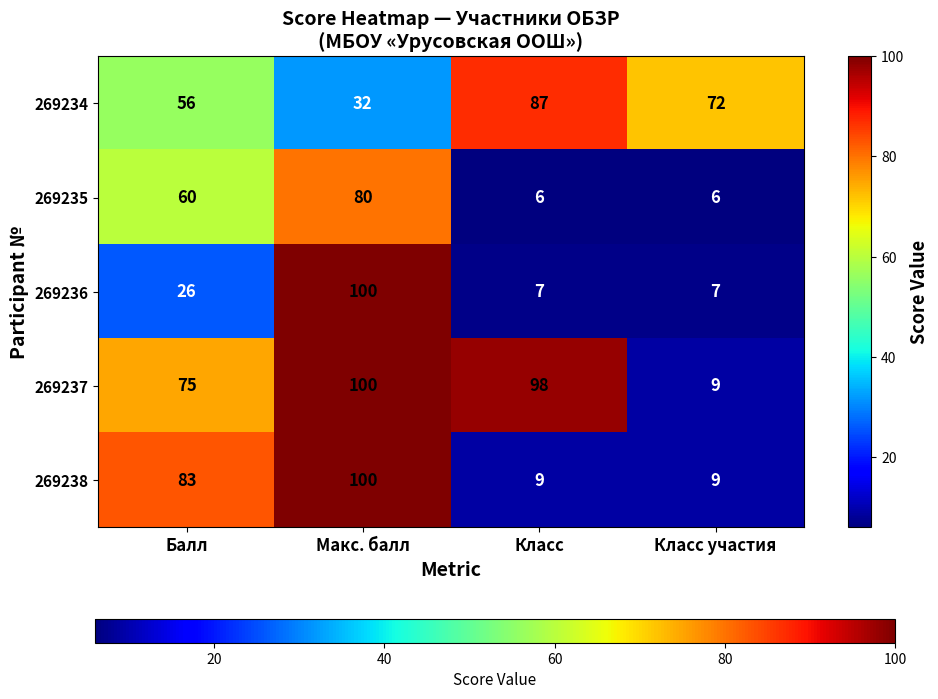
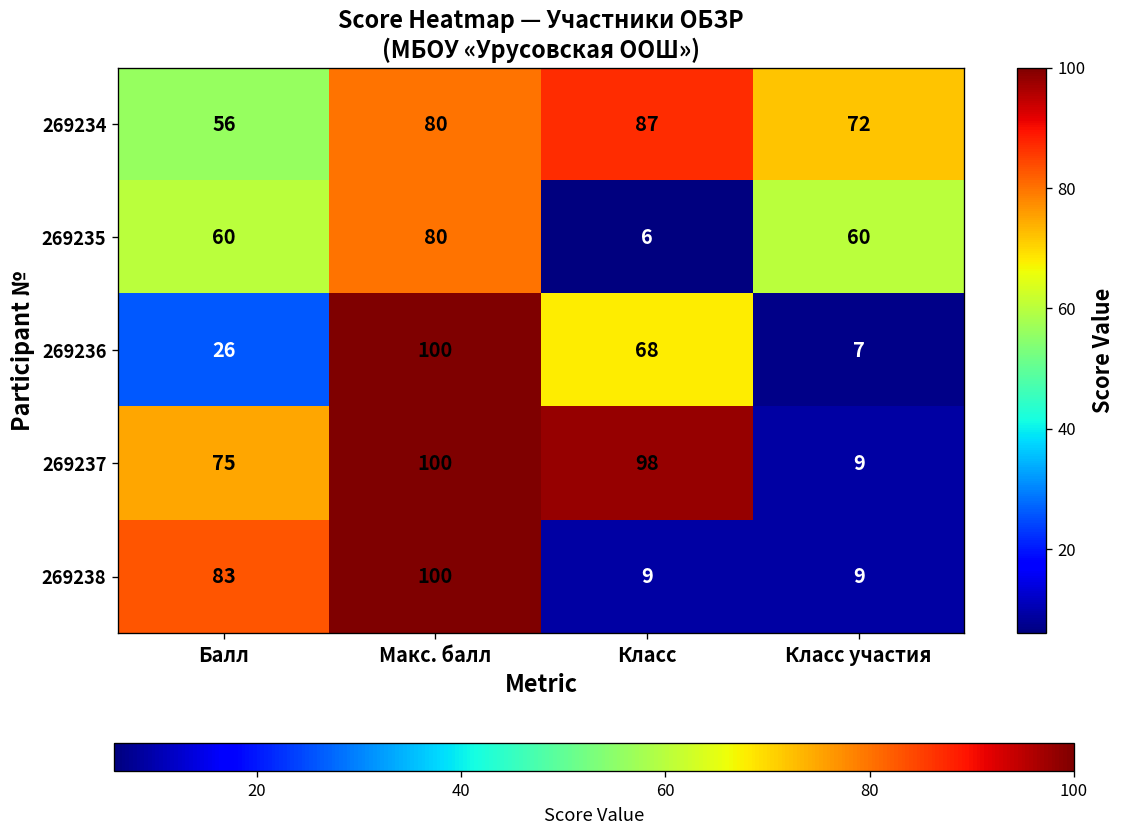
  {
    "269234": {
      "Балл": 56,
-     "Макс. балл": 32,
+     "Макс. балл": 80,
      "Класс": 87,
      "Класс участия": 72
    },
    "269235": {
      "Балл": 60,
      "Макс. балл": 80,
      "Класс": 6,
-     "Класс участия": 6
+     "Класс участия": 60
    },
    "269236": {
      "Балл": 26,
      "Макс. балл": 100,
-     "Класс": 7,
+     "Класс": 68,
      "Класс участия": 7
    },
    "269237": {
      "Балл": 75,
      "Макс. балл": 100,
      "Класс": 98,
      "Класс участия": 9
    },
    "269238": {
      "Балл": 83,
      "Макс. балл": 100,
      "Класс": 9,
      "Класс участия": 9
    }
  }
